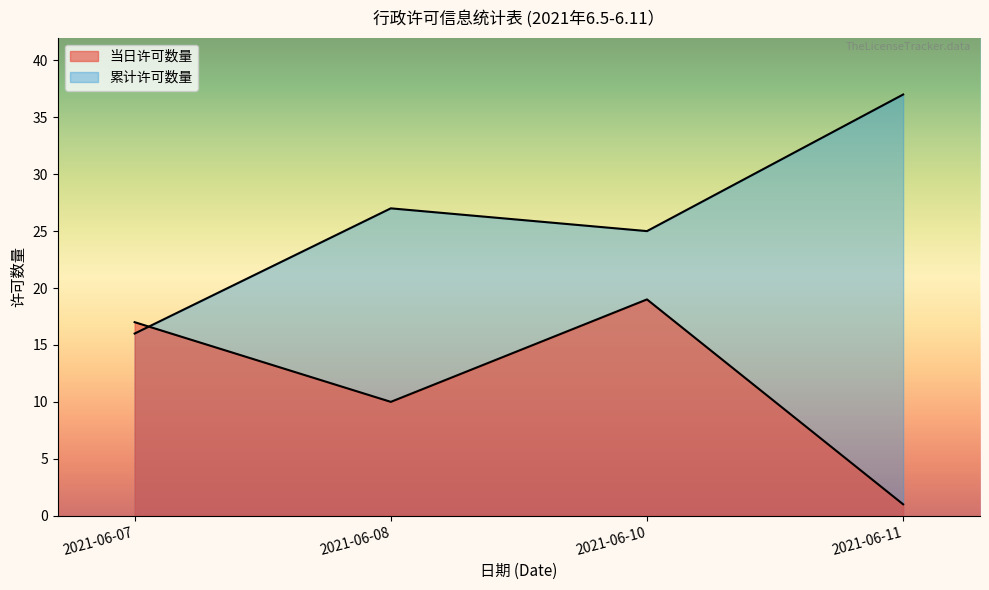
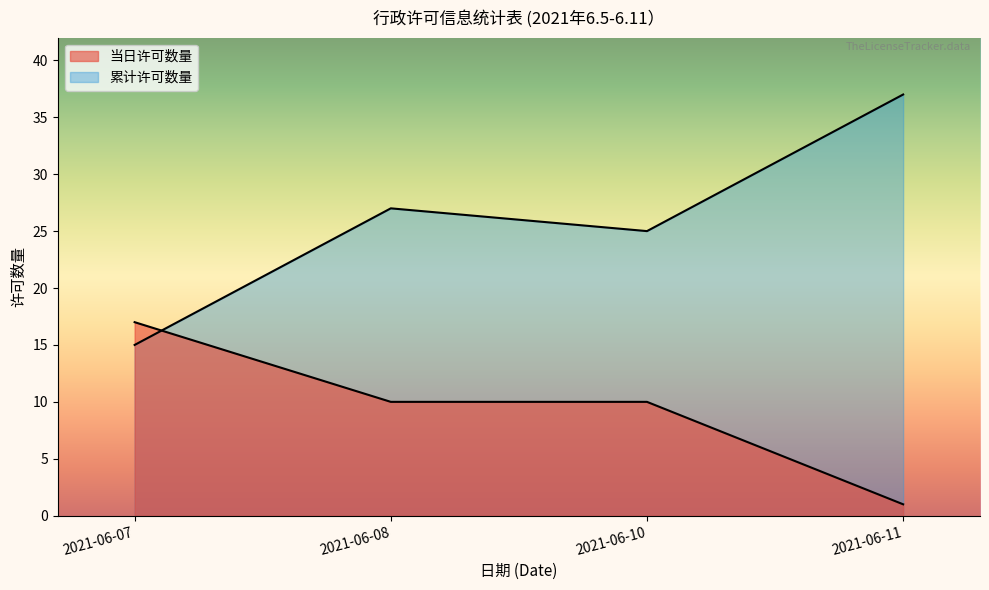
  {
    "当日许可数量": {
      "2021-06-07": 17,
      "2021-06-08": 10,
-     "2021-06-10": 19,
+     "2021-06-10": 10,
      "2021-06-11": 1
    },
    "累计许可数量": {
-     "2021-06-07": 16,
+     "2021-06-07": 15,
      "2021-06-08": 27,
      "2021-06-10": 25,
      "2021-06-11": 37
    }
  }
